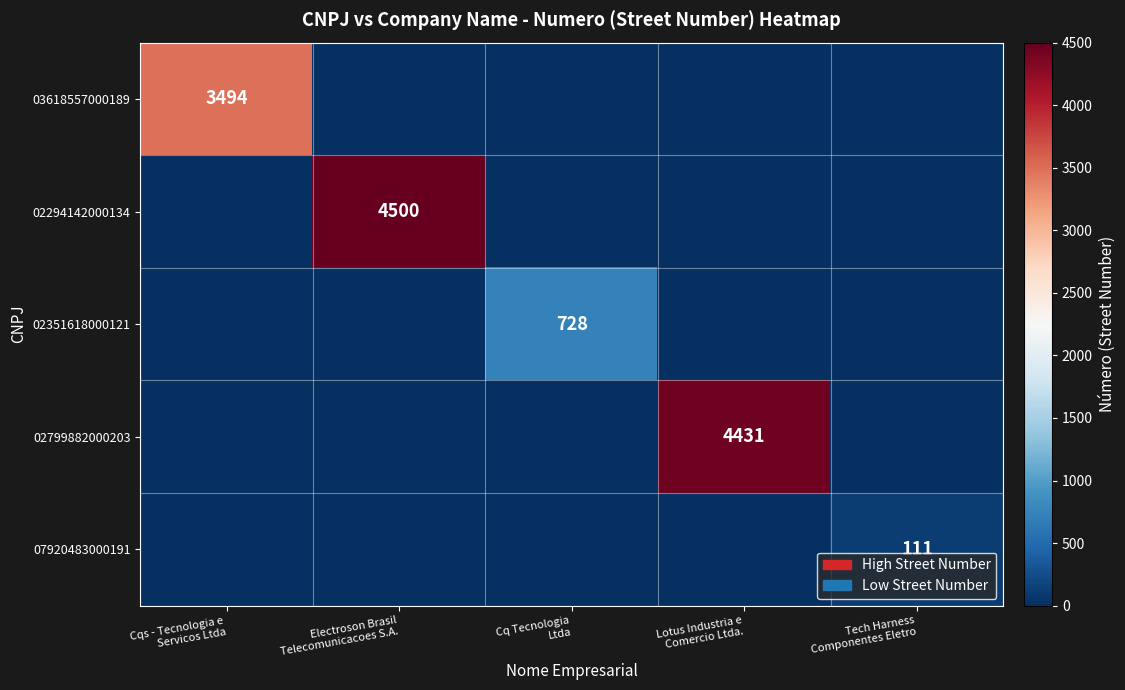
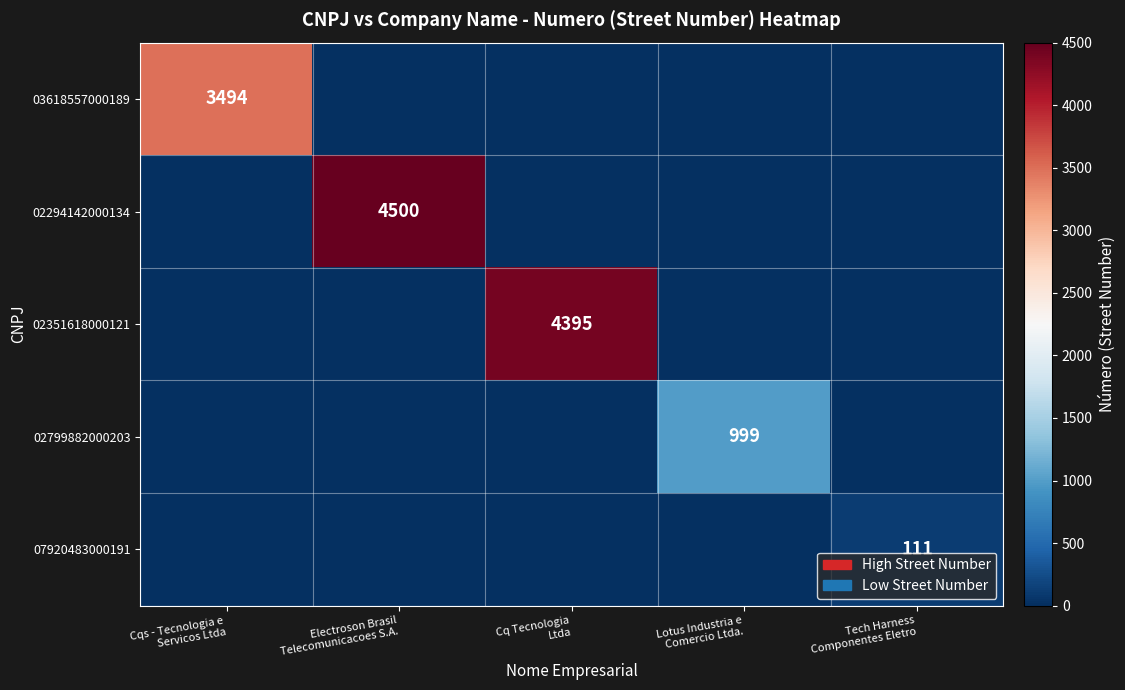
  {
    "03618557000189": {
      "Cqs - Tecnologia e Servicos Ltda": 3494
    },
    "02294142000134": {
      "Electroson Brasil Telecomunicacoes S.A.": 4500
    },
    "02351618000121": {
-     "Cq Tecnologia Ltda": 728
+     "Cq Tecnologia Ltda": 4395
    },
    "02799882000203": {
-     "Lotus Industria e Comercio Ltda.": 4431
+     "Lotus Industria e Comercio Ltda.": 999
    }
  }
